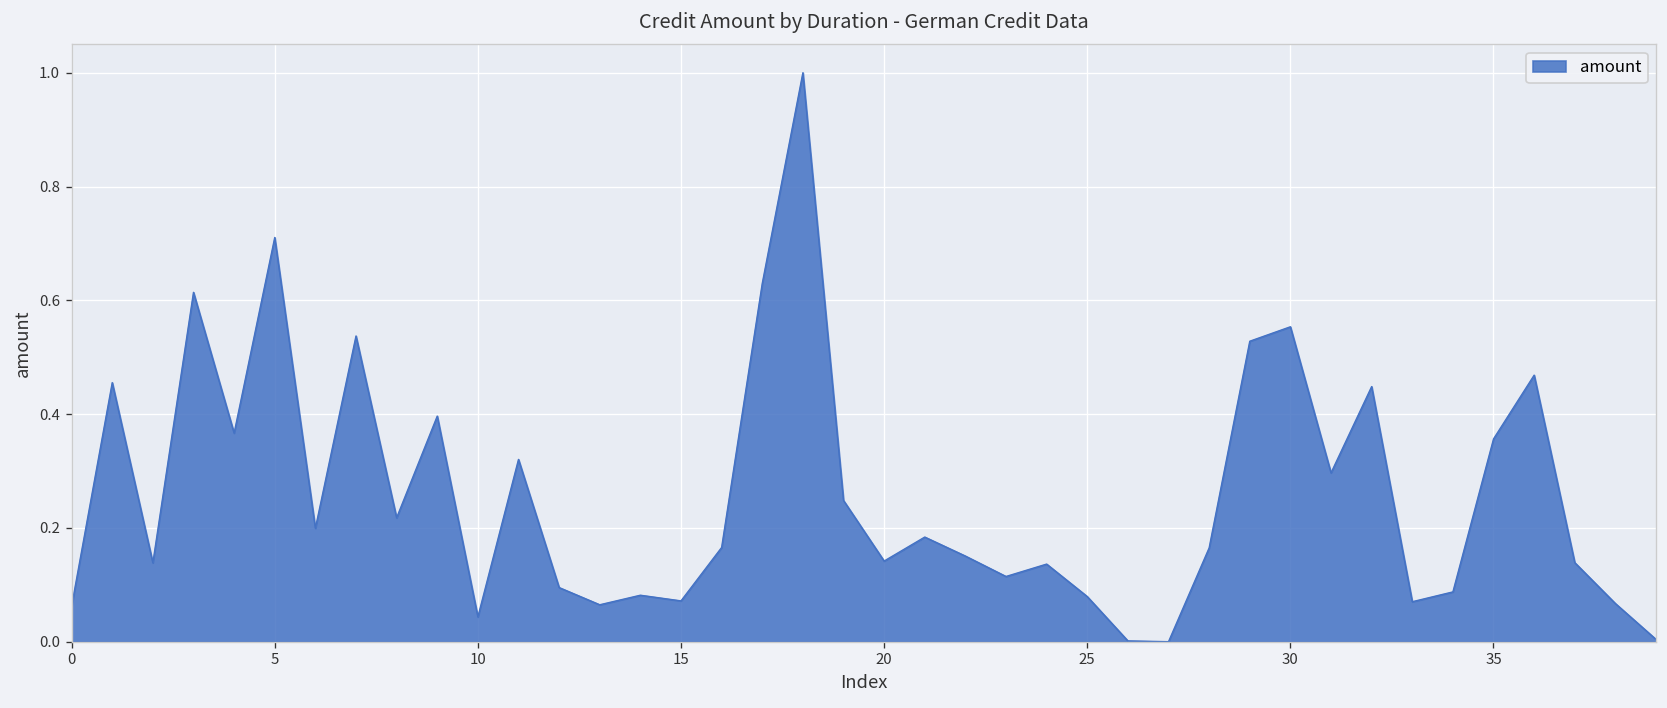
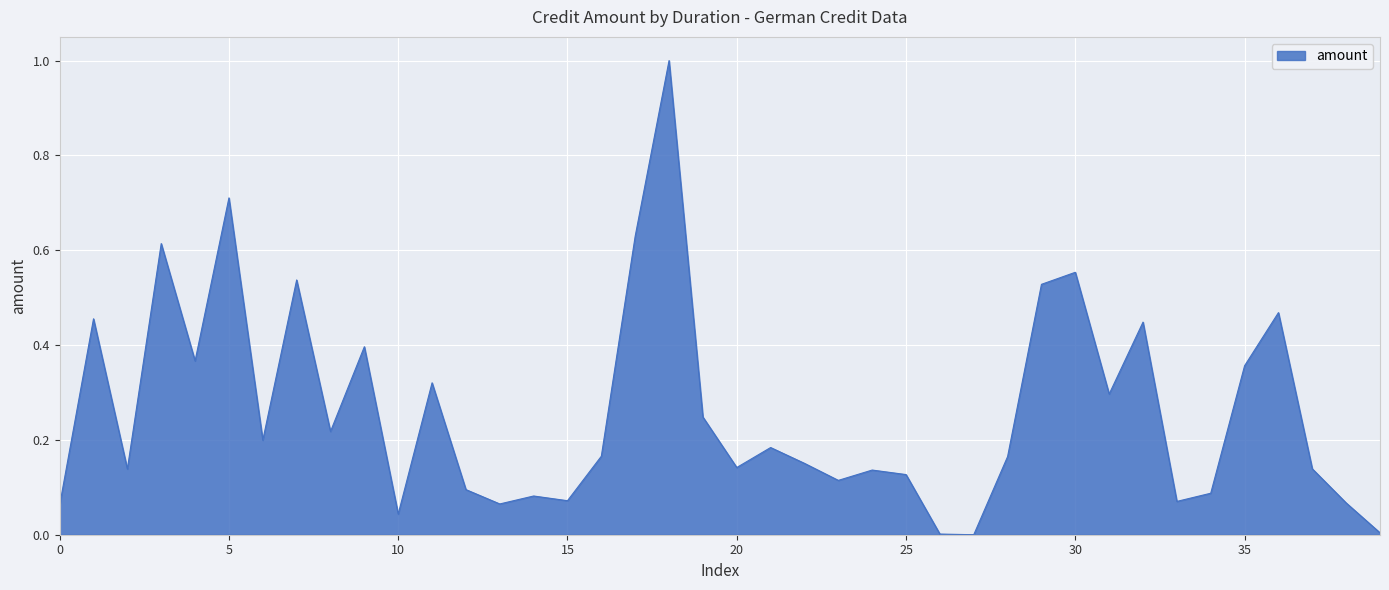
  {
    "0": 0.06,
    "5": 0.71,
    "10": 0.04,
    "15": 0.07,
    "20": 0.14,
-   "25": 0.08,
+   "25": 0.13,
    "30": 0.55,
    "35": 0.36
  }
